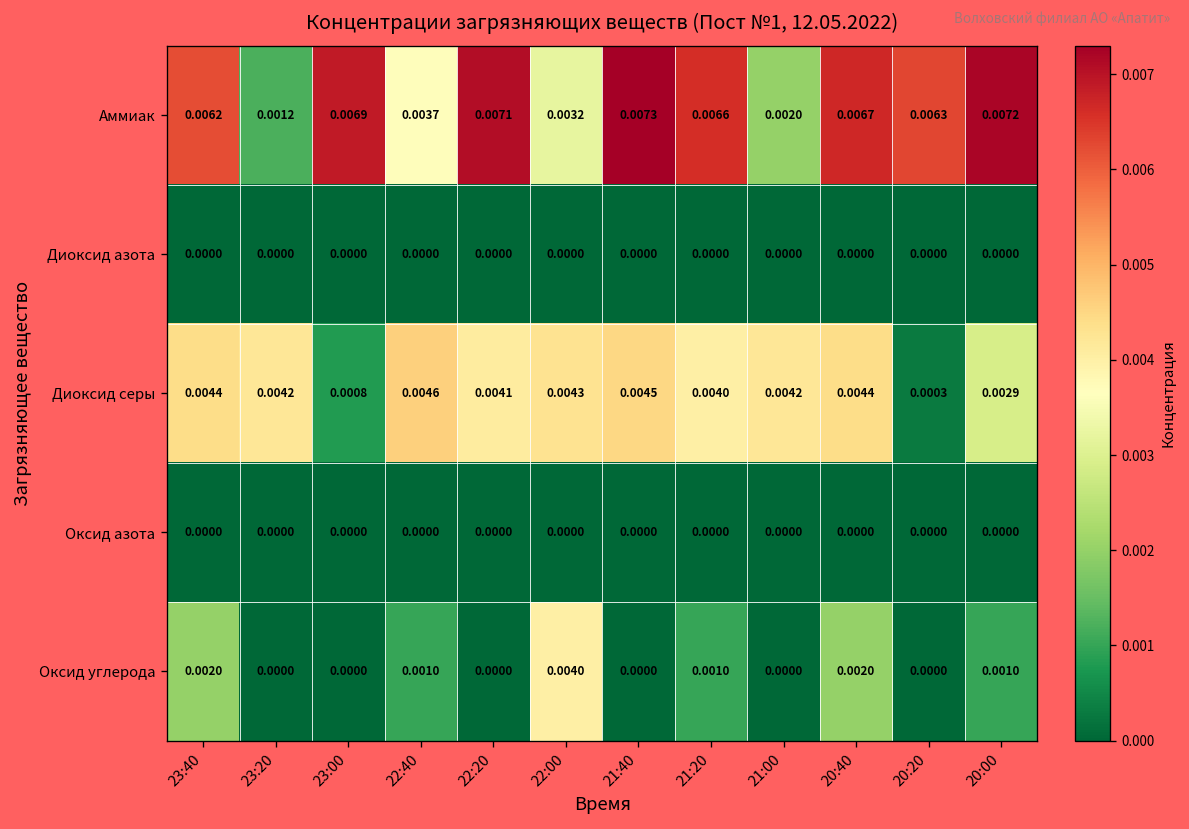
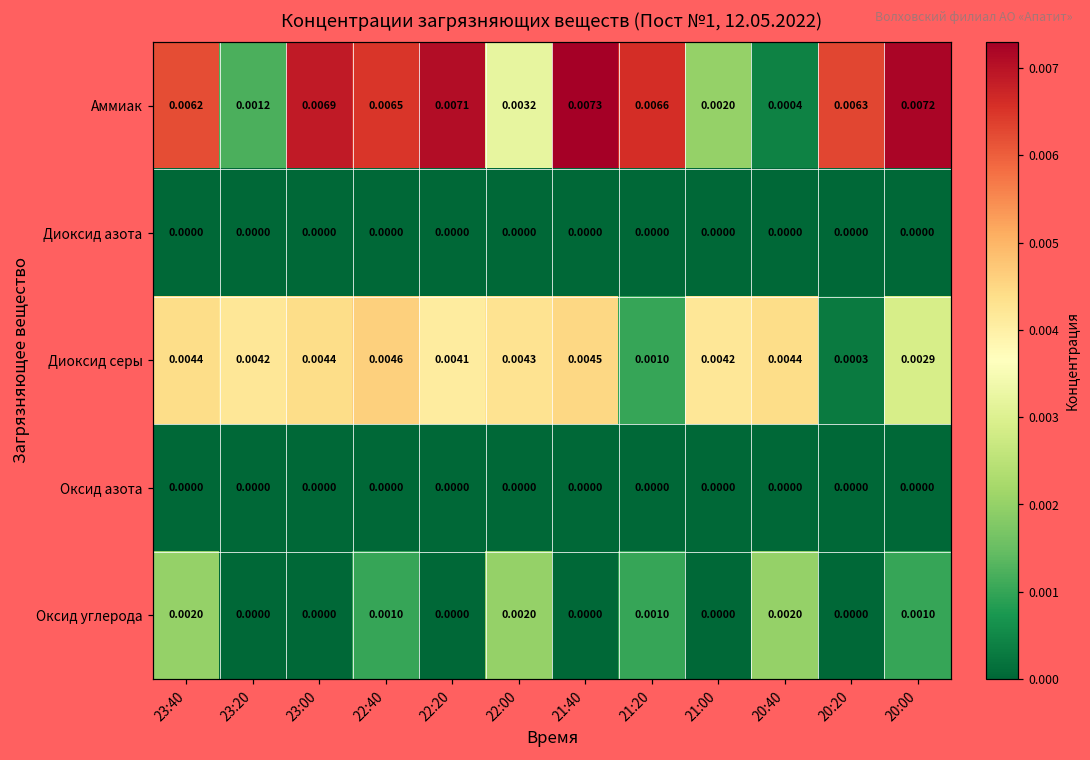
  {
    "Аммиак": {
      "23:40": 0.0062,
      "23:20": 0.0012,
      "23:00": 0.0069,
-     "22:40": 0.0037,
+     "22:40": 0.0065,
      "22:20": 0.0071,
      "22:00": 0.0032,
      "21:40": 0.0073,
      "21:20": 0.0066,
      "21:00": 0.0020,
-     "20:40": 0.0067,
+     "20:40": 0.0004,
      "20:20": 0.0063,
      "20:00": 0.0072
    },
    "Диоксид азота": {
      "23:40": 0.0000,
      "23:20": 0.0000,
      "23:00": 0.0000,
      "22:40": 0.0000,
      "22:20": 0.0000,
      "22:00": 0.0000,
      "21:40": 0.0000,
      "21:20": 0.0000,
      "21:00": 0.0000,
      "20:40": 0.0000,
      "20:20": 0.0000,
      "20:00": 0.0000
    },
    "Диоксид серы": {
      "23:40": 0.0044,
      "23:20": 0.0042,
-     "23:00": 0.0008,
+     "23:00": 0.0044,
      "22:40": 0.0046,
      "22:20": 0.0041,
      "22:00": 0.0043,
      "21:40": 0.0045,
-     "21:20": 0.0040,
+     "21:20": 0.0010,
      "21:00": 0.0042,
      "20:40": 0.0044,
      "20:20": 0.0003,
      "20:00": 0.0029
    },
    "Оксид азота": {
      "23:40": 0.0000,
      "23:20": 0.0000,
      "23:00": 0.0000,
      "22:40": 0.0000,
      "22:20": 0.0000,
      "22:00": 0.0000,
      "21:40": 0.0000,
      "21:20": 0.0000,
      "21:00": 0.0000,
      "20:40": 0.0000,
      "20:20": 0.0000,
      "20:00": 0.0000
    },
    "Оксид углерода": {
      "23:40": 0.0020,
      "23:20": 0.0000,
      "23:00": 0.0000,
      "22:40": 0.0010,
      "22:20": 0.0000,
-     "22:00": 0.0040,
+     "22:00": 0.0020,
      "21:40": 0.0000,
      "21:20": 0.0010,
      "21:00": 0.0000,
      "20:40": 0.0020,
      "20:20": 0.0000,
      "20:00": 0.0010
    }
  }
